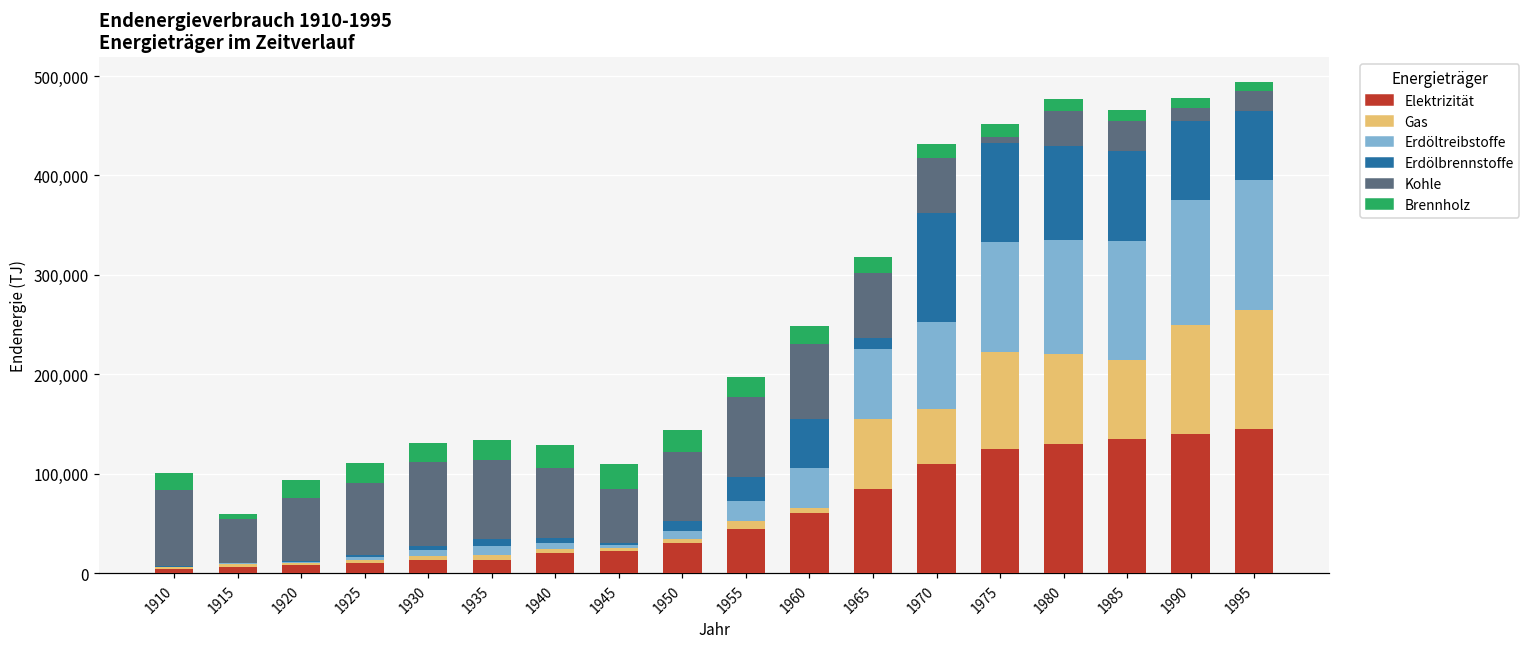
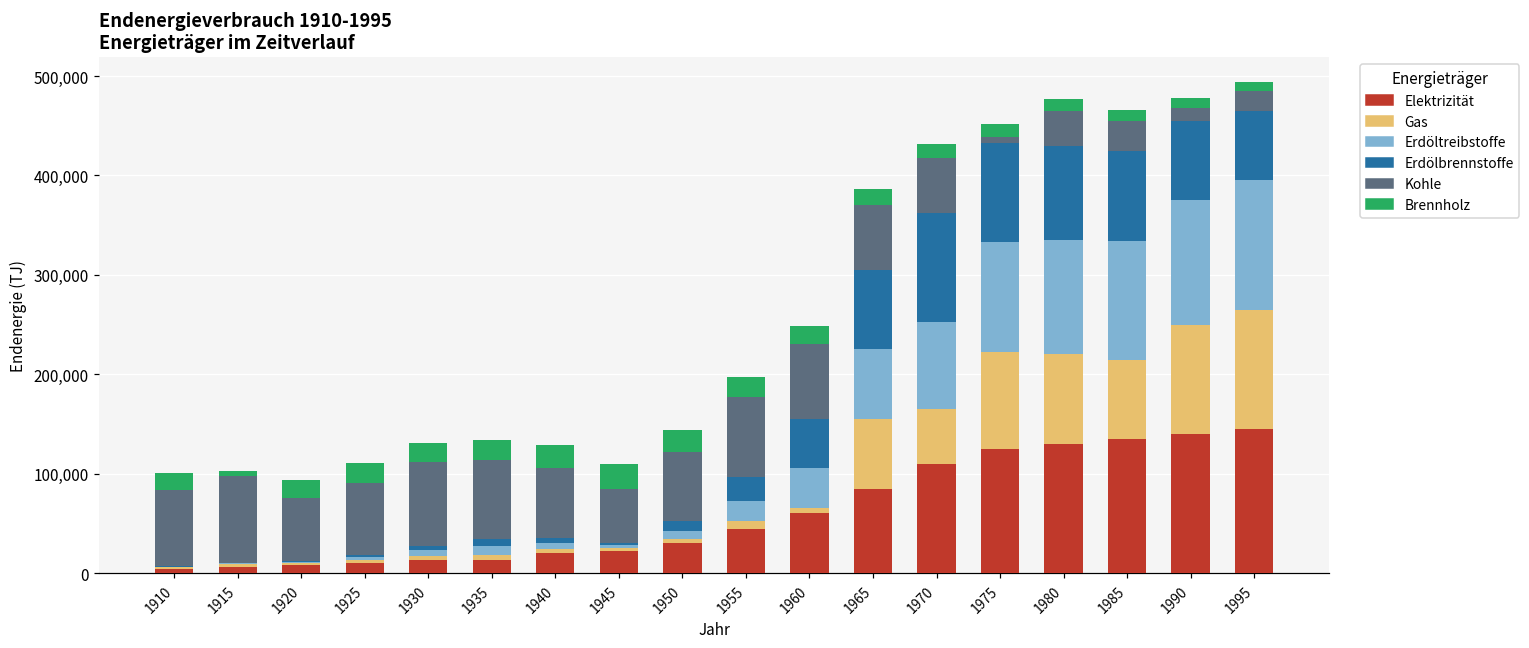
  {
    "Elektrizität": {
      "1910": "0",
      "1915": "10,000",
      "1920": "10,000",
      "1925": "10,000",
      "1930": "10,000",
      "1935": "10,000",
      "1940": "20,000",
      "1945": "20,000",
      "1950": "30,000",
      "1955": "40,000",
      "1960": "60,000",
      "1965": "90,000",
      "1970": "110,000",
      "1975": "130,000",
      "1980": "130,000",
      "1985": "140,000",
      "1990": "140,000",
      "1995": "150,000"
    },
    "Gas": {
      "1915": "0",
      "1925": "0",
      "1930": "0",
      "1935": "0",
      "1940": "0",
      "1945": "0",
      "1950": "0",
      "1955": "10,000",
      "1960": "10,000",
      "1965": "70,000",
      "1970": "60,000",
      "1975": "100,000",
      "1980": "90,000",
      "1985": "80,000",
      "1990": "110,000",
      "1995": "120,000"
    },
    "Erdöltreibstoffe": {
      "1925": "0",
      "1930": "10,000",
      "1935": "10,000",
      "1940": "10,000",
      "1945": "0",
      "1950": "10,000",
      "1955": "20,000",
      "1960": "40,000",
      "1965": "70,000",
      "1970": "90,000",
      "1975": "110,000",
      "1980": "120,000",
      "1985": "120,000",
      "1990": "130,000",
      "1995": "130,000"
    },
    "Erdölbrennstoffe": {
      "1930": "0",
      "1935": "10,000",
      "1940": "0",
      "1950": "10,000",
      "1955": "30,000",
      "1960": "50,000",
-     "1965": "10,000",
+     "1965": "80,000",
      "1970": "110,000",
      "1975": "100,000",
      "1980": "100,000",
      "1985": "90,000",
      "1990": "80,000",
      "1995": "70,000"
    },
    "Kohle": {
      "1910": "80,000",
-     "1915": "40,000",
+     "1915": "90,000",
      "1920": "60,000",
      "1925": "70,000",
      "1930": "80,000",
      "1935": "80,000",
      "1940": "70,000",
      "1945": "60,000",
      "1950": "70,000",
      "1955": "80,000",
      "1960": "80,000",
      "1965": "70,000",
      "1970": "60,000",
      "1975": "10,000",
      "1980": "40,000",
      "1985": "30,000",
      "1990": "10,000",
      "1995": "20,000"
    },
    "Brennholz": {
      "1910": "20,000",
      "1915": "10,000",
      "1920": "20,000",
      "1925": "20,000",
      "1930": "20,000",
      "1935": "20,000",
      "1940": "20,000",
      "1945": "30,000",
      "1950": "20,000",
      "1955": "20,000",
      "1960": "20,000",
      "1965": "20,000",
      "1970": "10,000",
      "1975": "10,000",
      "1980": "10,000",
      "1985": "10,000",
      "1990": "10,000",
      "1995": "10,000"
    }
  }
